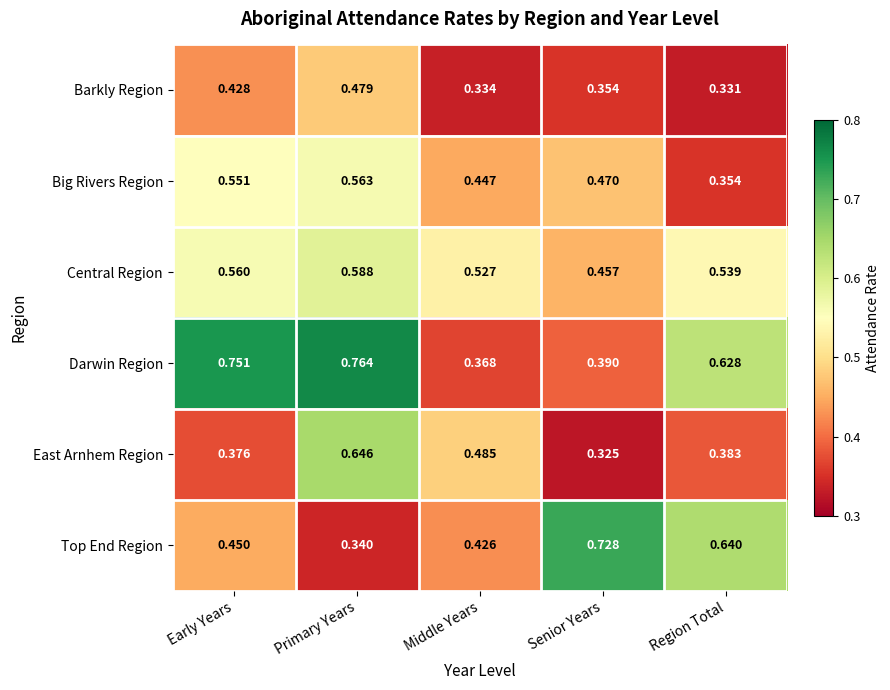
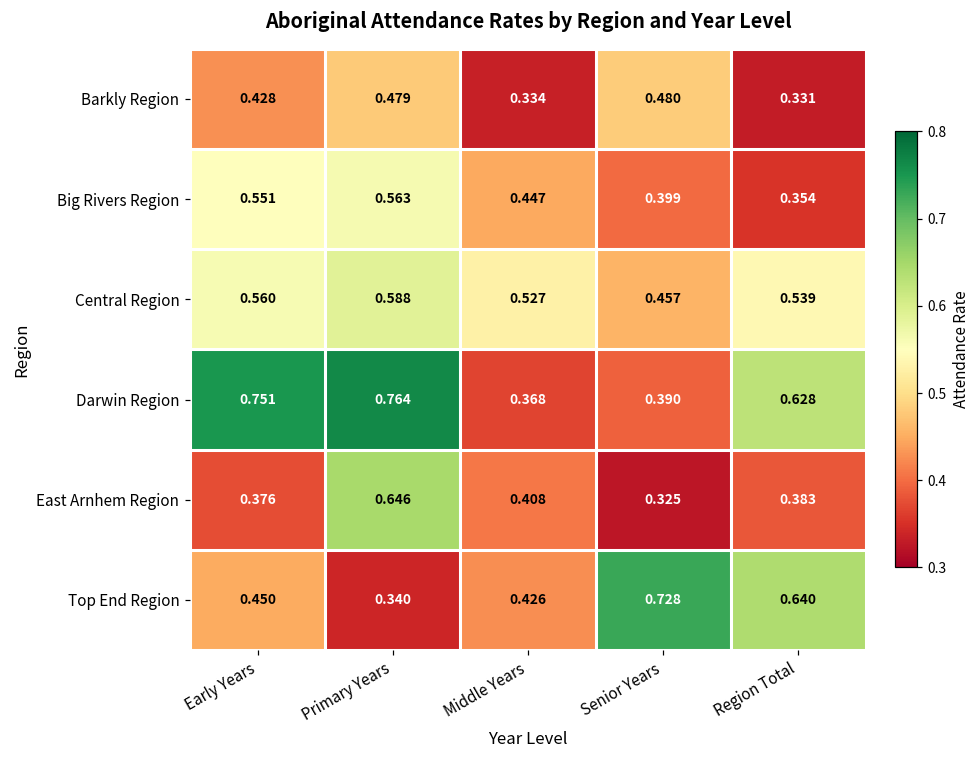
  {
    "Barkly Region": {
      "Early Years": 0.428,
      "Primary Years": 0.479,
      "Middle Years": 0.334,
-     "Senior Years": 0.354,
+     "Senior Years": 0.480,
      "Region Total": 0.331
    },
    "Big Rivers Region": {
      "Early Years": 0.551,
      "Primary Years": 0.563,
      "Middle Years": 0.447,
-     "Senior Years": 0.470,
+     "Senior Years": 0.399,
      "Region Total": 0.354
    },
    "Central Region": {
      "Early Years": 0.560,
      "Primary Years": 0.588,
      "Middle Years": 0.527,
      "Senior Years": 0.457,
      "Region Total": 0.539
    },
    "Darwin Region": {
      "Early Years": 0.751,
      "Primary Years": 0.764,
      "Middle Years": 0.368,
      "Senior Years": 0.390,
      "Region Total": 0.628
    },
    "East Arnhem Region": {
      "Early Years": 0.376,
      "Primary Years": 0.646,
-     "Middle Years": 0.485,
+     "Middle Years": 0.408,
      "Senior Years": 0.325,
      "Region Total": 0.383
    },
    "Top End Region": {
      "Early Years": 0.450,
      "Primary Years": 0.340,
      "Middle Years": 0.426,
      "Senior Years": 0.728,
      "Region Total": 0.640
    }
  }
